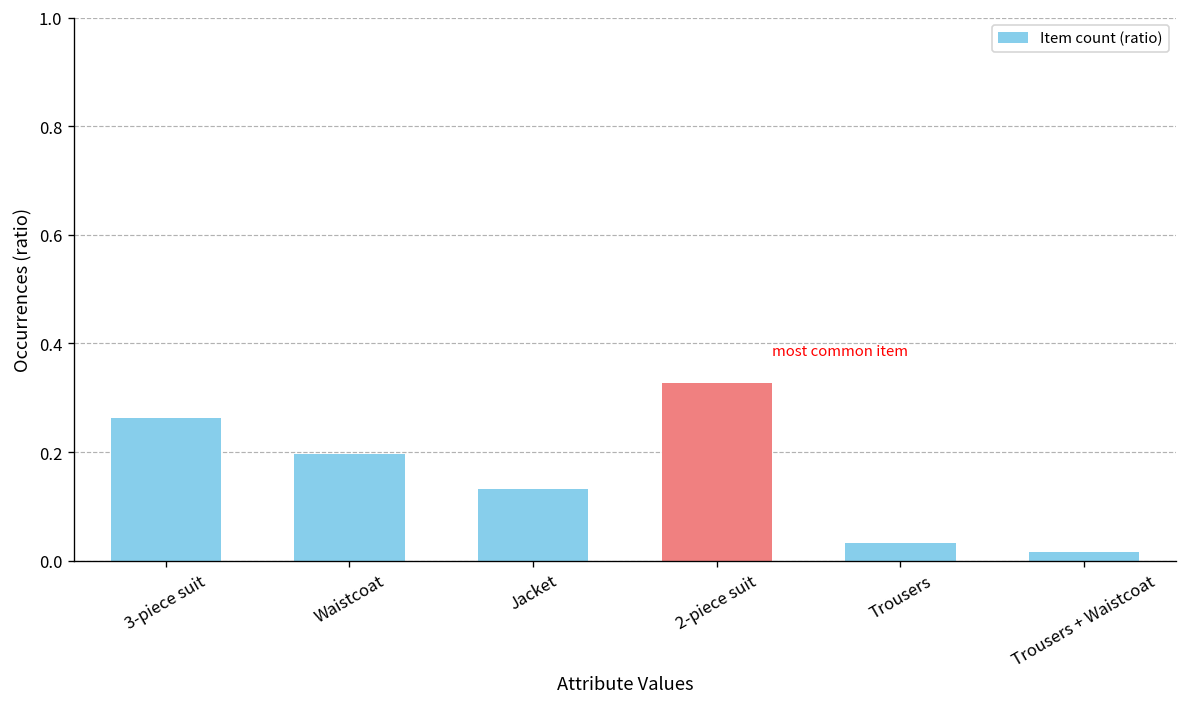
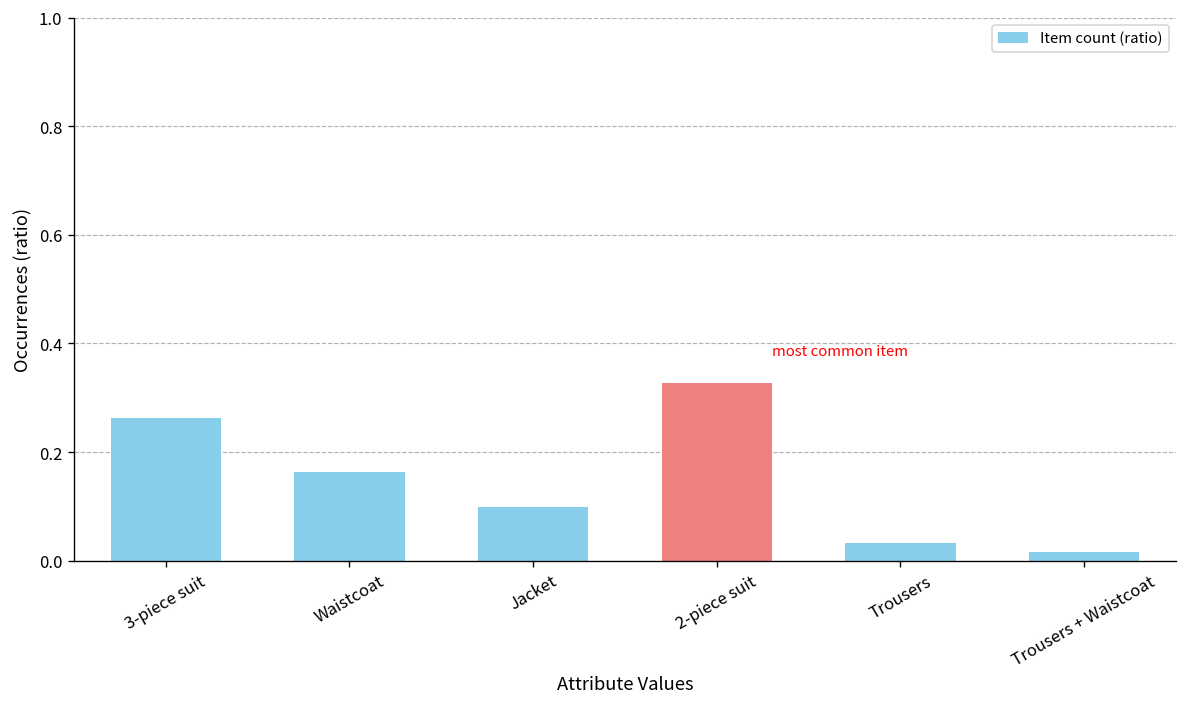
  {
    "3-piece suit": 0.26,
-   "Waistcoat": 0.20,
-   "Jacket": 0.13,
+   "Waistcoat": 0.16,
+   "Jacket": 0.10,
    "2-piece suit": 0.33,
    "Trousers": 0.03,
    "Trousers + Waistcoat": 0.02
  }
